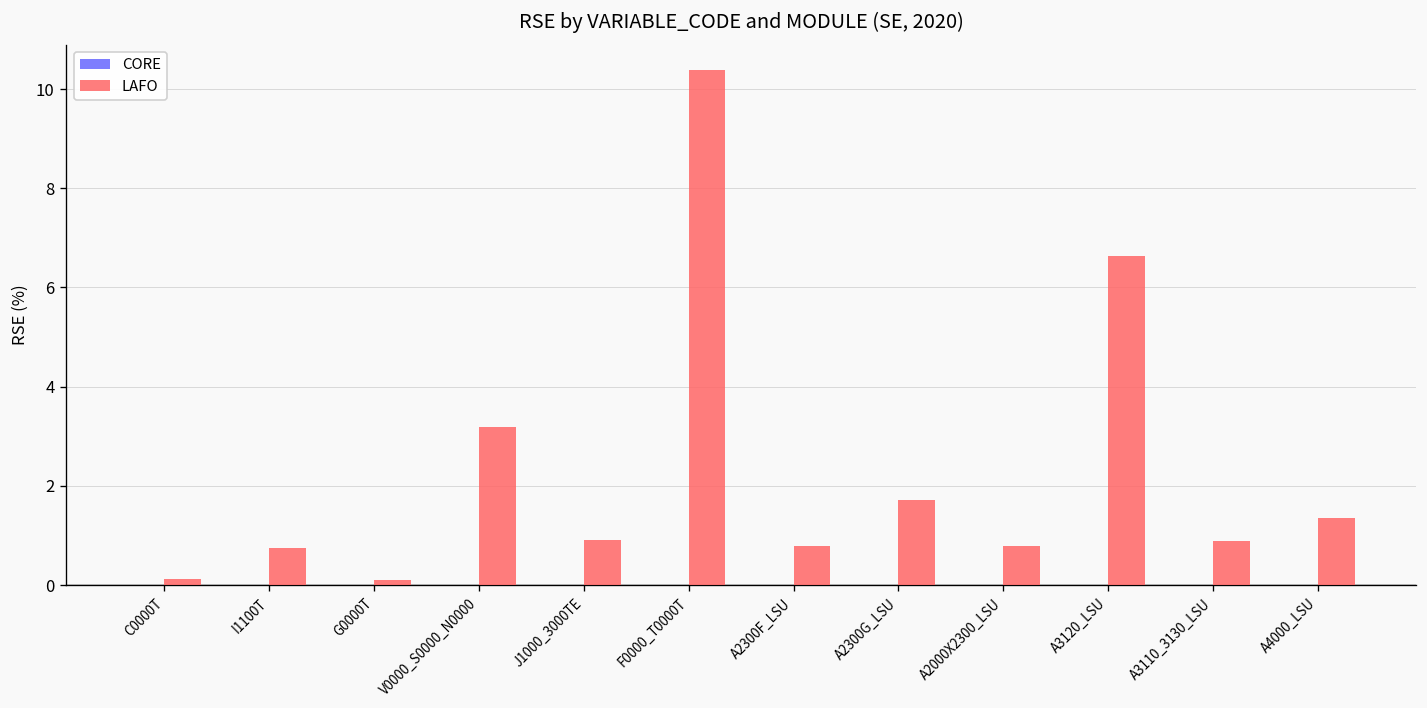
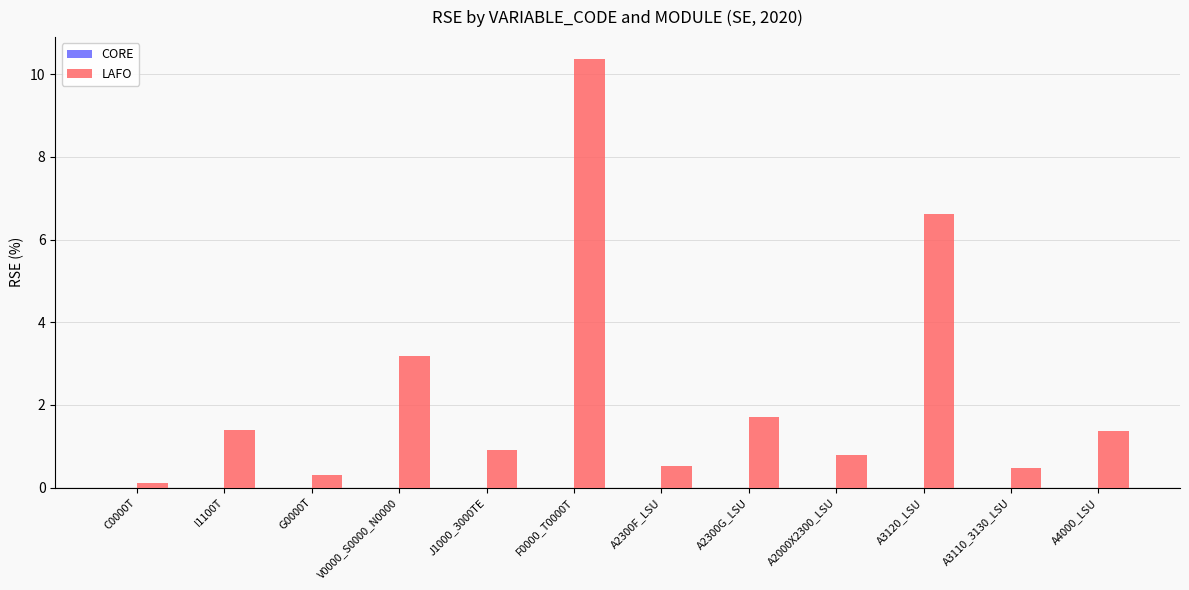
  {
    "CORE": {
      "C0000T": 0.0,
      "I1100T": 0.0,
      "G0000T": 0.0,
      "V0000_S0000_N0000": 0.0,
      "J1000_3000TE": 0.0,
      "F0000_T0000T": 0.0,
      "A2300F_LSU": 0.0,
      "A2300G_LSU": 0.0,
      "A2000X2300_LSU": 0.0,
      "A3120_LSU": 0.0,
      "A3110_3130_LSU": 0.0,
      "A4000_LSU": 0.0
    },
    "LAFO": {
      "C0000T": 0.1,
-     "I1100T": 0.8,
-     "G0000T": 0.1,
+     "I1100T": 1.4,
+     "G0000T": 0.3,
      "V0000_S0000_N0000": 3.2,
      "J1000_3000TE": 0.9,
      "F0000_T0000T": 10.4,
-     "A2300F_LSU": 0.8,
+     "A2300F_LSU": 0.5,
      "A2300G_LSU": 1.7,
      "A2000X2300_LSU": 0.8,
      "A3120_LSU": 6.6,
-     "A3110_3130_LSU": 0.9,
+     "A3110_3130_LSU": 0.5,
      "A4000_LSU": 1.4
    }
  }
